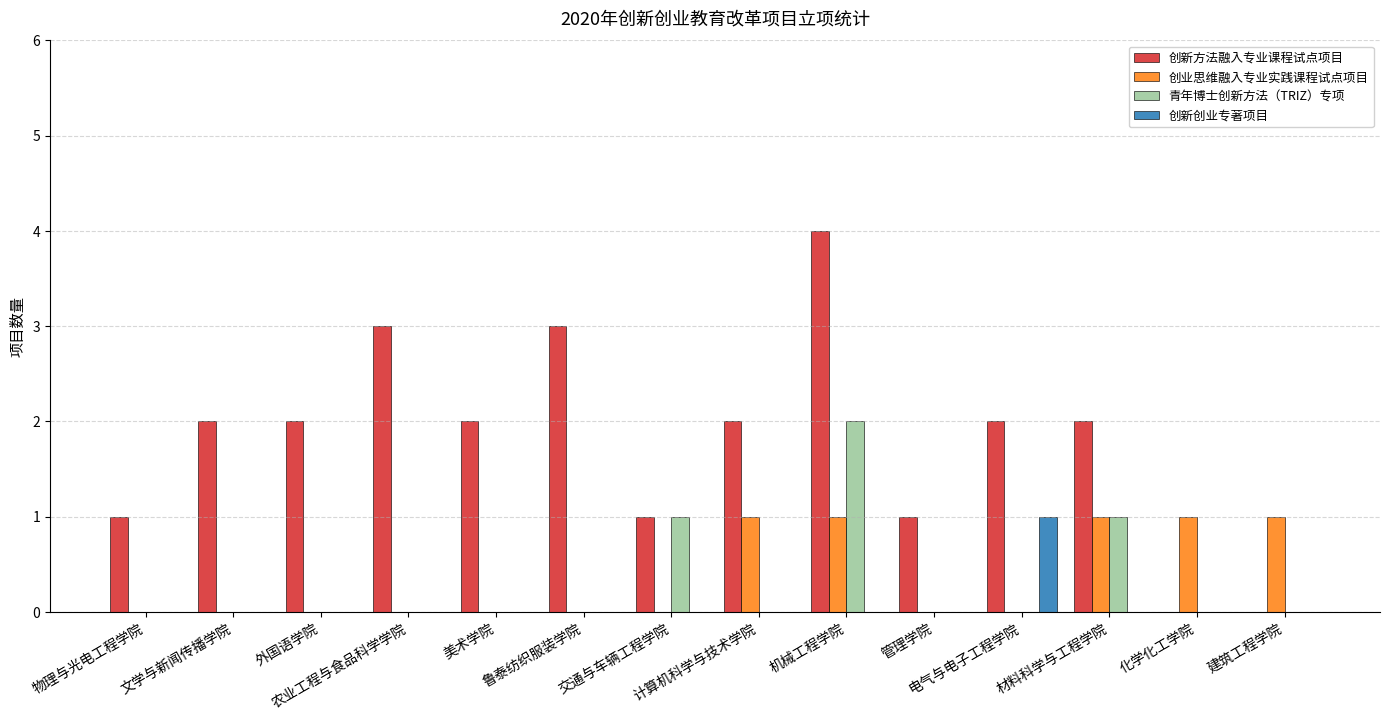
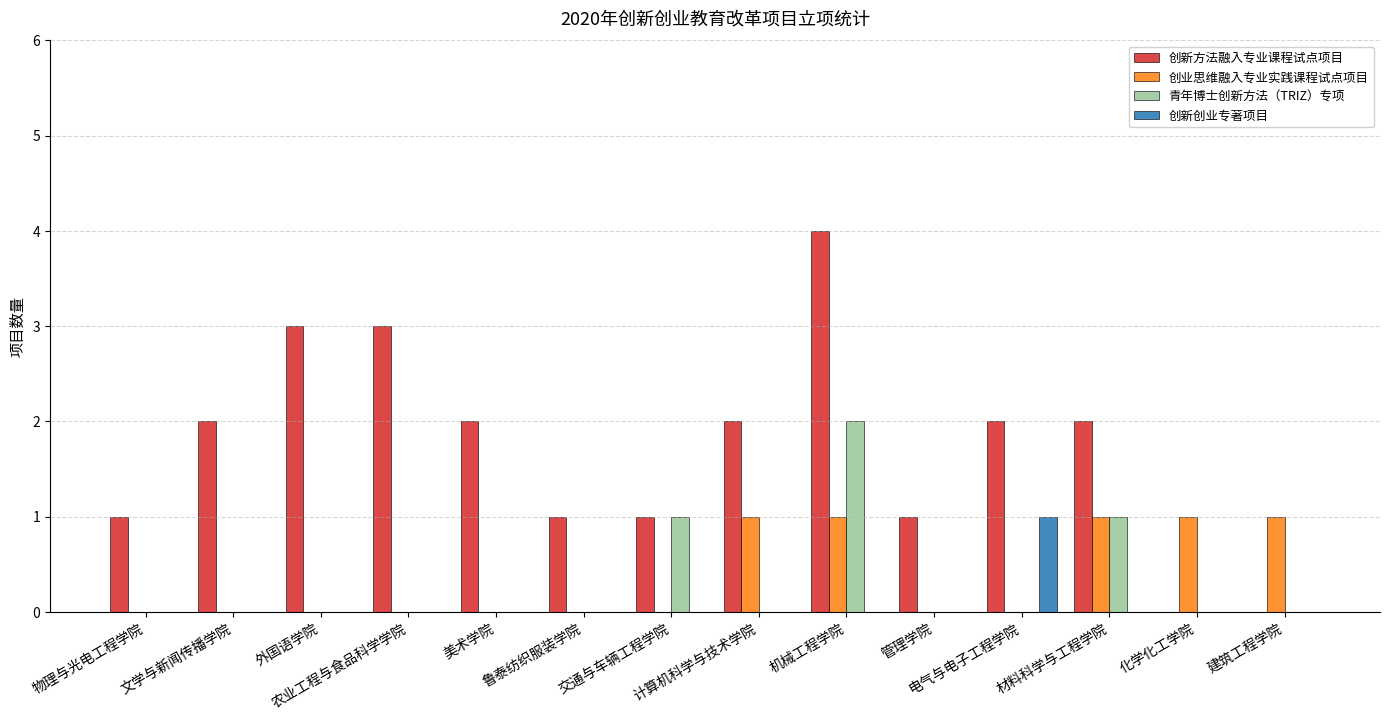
  {
    "创新方法融入专业课程试点项目": {
      "物理与光电工程学院": 1,
      "文学与新闻传播学院": 2,
-     "外国语学院": 2,
+     "外国语学院": 3,
      "农业工程与食品科学学院": 3,
      "美术学院": 2,
-     "鲁泰纺织服装学院": 3,
+     "鲁泰纺织服装学院": 1,
      "交通与车辆工程学院": 1,
      "计算机科学与技术学院": 2,
      "机械工程学院": 4,
      "管理学院": 1,
      "电气与电子工程学院": 2,
      "材料科学与工程学院": 2,
      "化学化工学院": 0,
      "建筑工程学院": 0
    },
    "创业思维融入专业实践课程试点项目": {
      "物理与光电工程学院": 0,
      "文学与新闻传播学院": 0,
      "外国语学院": 0,
      "农业工程与食品科学学院": 0,
      "美术学院": 0,
      "鲁泰纺织服装学院": 0,
      "交通与车辆工程学院": 0,
      "计算机科学与技术学院": 1,
      "机械工程学院": 1,
      "管理学院": 0,
      "电气与电子工程学院": 0,
      "材料科学与工程学院": 1,
      "化学化工学院": 1,
      "建筑工程学院": 1
    },
    "青年博士创新方法（TRIZ）专项": {
      "物理与光电工程学院": 0,
      "文学与新闻传播学院": 0,
      "外国语学院": 0,
      "农业工程与食品科学学院": 0,
      "美术学院": 0,
      "鲁泰纺织服装学院": 0,
      "交通与车辆工程学院": 1,
      "计算机科学与技术学院": 0,
      "机械工程学院": 2,
      "管理学院": 0,
      "电气与电子工程学院": 0,
      "材料科学与工程学院": 1,
      "化学化工学院": 0,
      "建筑工程学院": 0
    },
    "创新创业专著项目": {
      "物理与光电工程学院": 0,
      "文学与新闻传播学院": 0,
      "外国语学院": 0,
      "农业工程与食品科学学院": 0,
      "美术学院": 0,
      "鲁泰纺织服装学院": 0,
      "交通与车辆工程学院": 0,
      "计算机科学与技术学院": 0,
      "机械工程学院": 0,
      "管理学院": 0,
      "电气与电子工程学院": 1,
      "材料科学与工程学院": 0,
      "化学化工学院": 0,
      "建筑工程学院": 0
    }
  }
